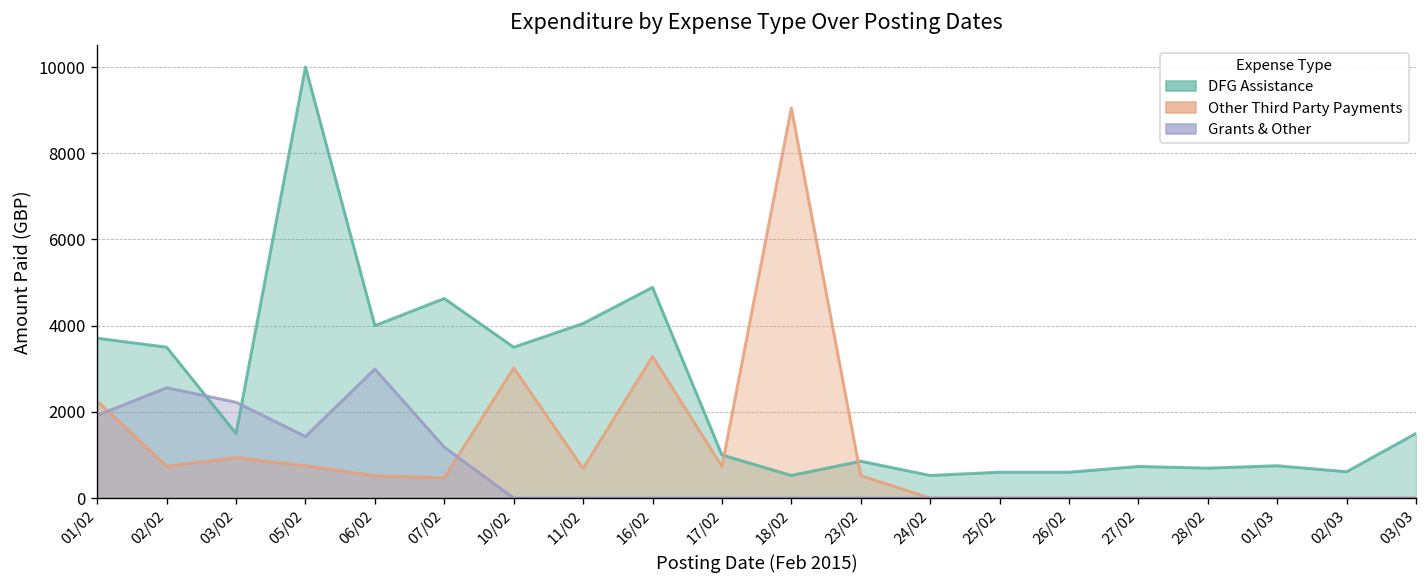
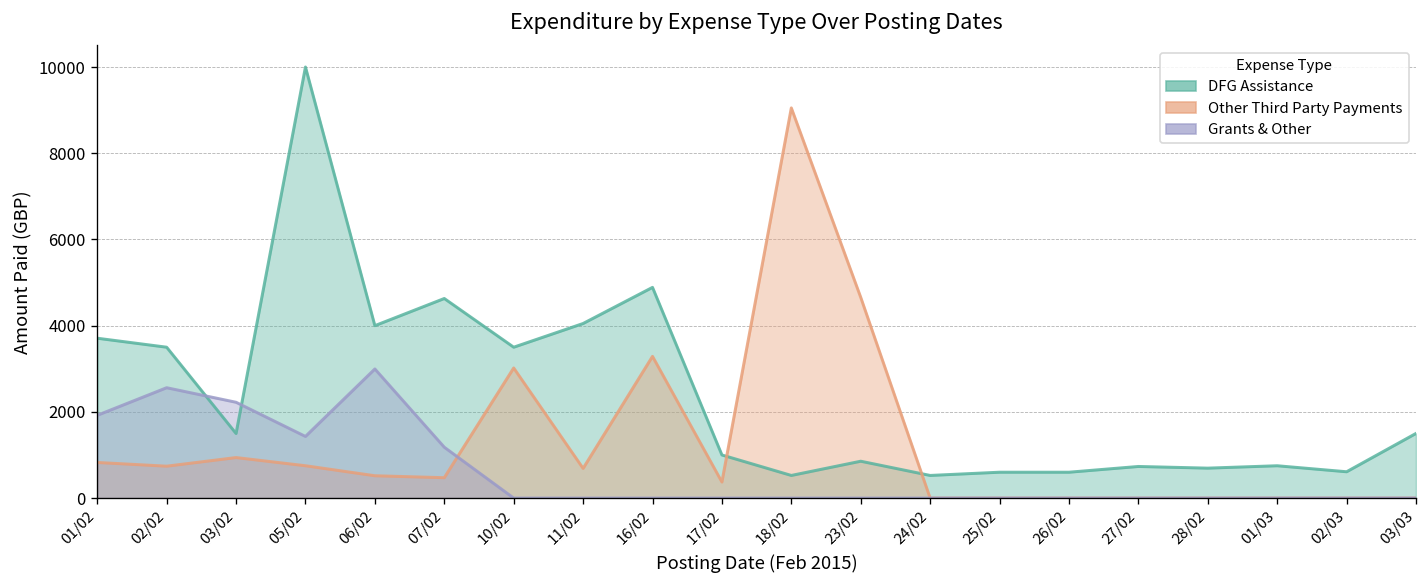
  {
    "Other Third Party Payments": {
-     "01/02": 2200,
+     "01/02": 800,
      "02/02": 700,
      "03/02": 900,
      "05/02": 800,
      "06/02": 500,
      "07/02": 500,
      "10/02": 3000,
      "11/02": 700,
      "16/02": 3300,
-     "17/02": 700,
+     "17/02": 400,
      "18/02": 9100,
-     "23/02": 500
+     "23/02": 4700
    }
  }
